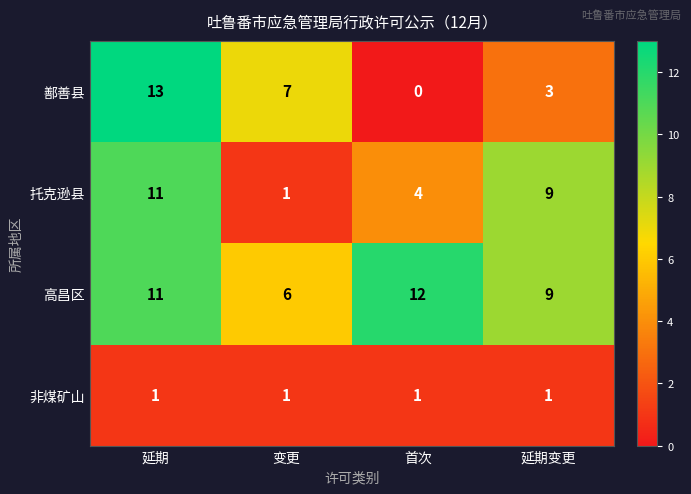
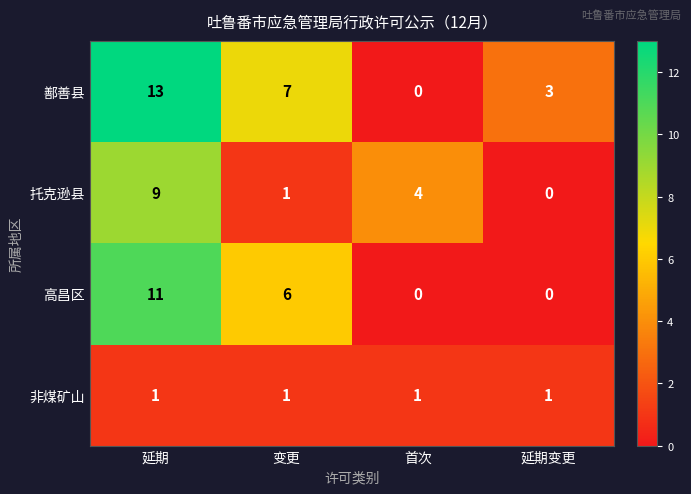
  {
    "鄯善县": {
      "延期": 13,
      "变更": 7,
      "首次": 0,
      "延期变更": 3
    },
    "托克逊县": {
-     "延期": 11,
+     "延期": 9,
      "变更": 1,
      "首次": 4,
-     "延期变更": 9
+     "延期变更": 0
    },
    "高昌区": {
      "延期": 11,
      "变更": 6,
-     "首次": 12,
-     "延期变更": 9
+     "首次": 0,
+     "延期变更": 0
    },
    "非煤矿山": {
      "延期": 1,
      "变更": 1,
      "首次": 1,
      "延期变更": 1
    }
  }
